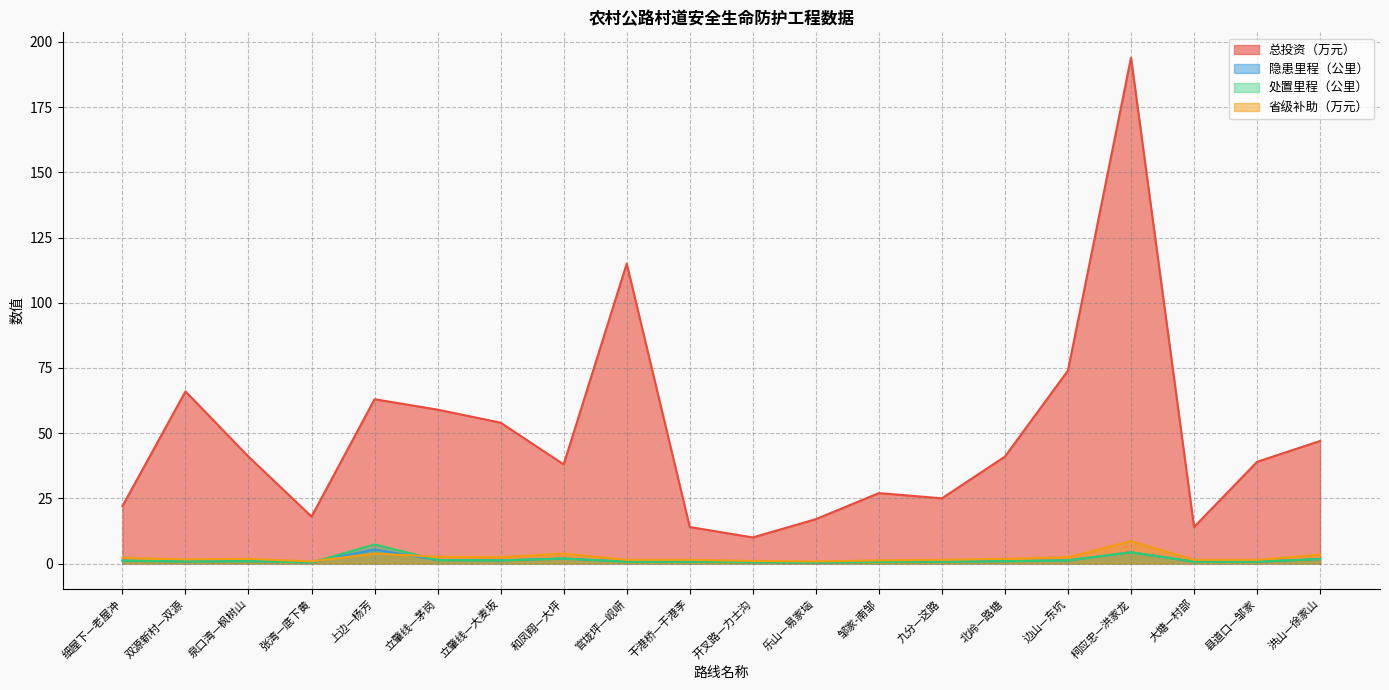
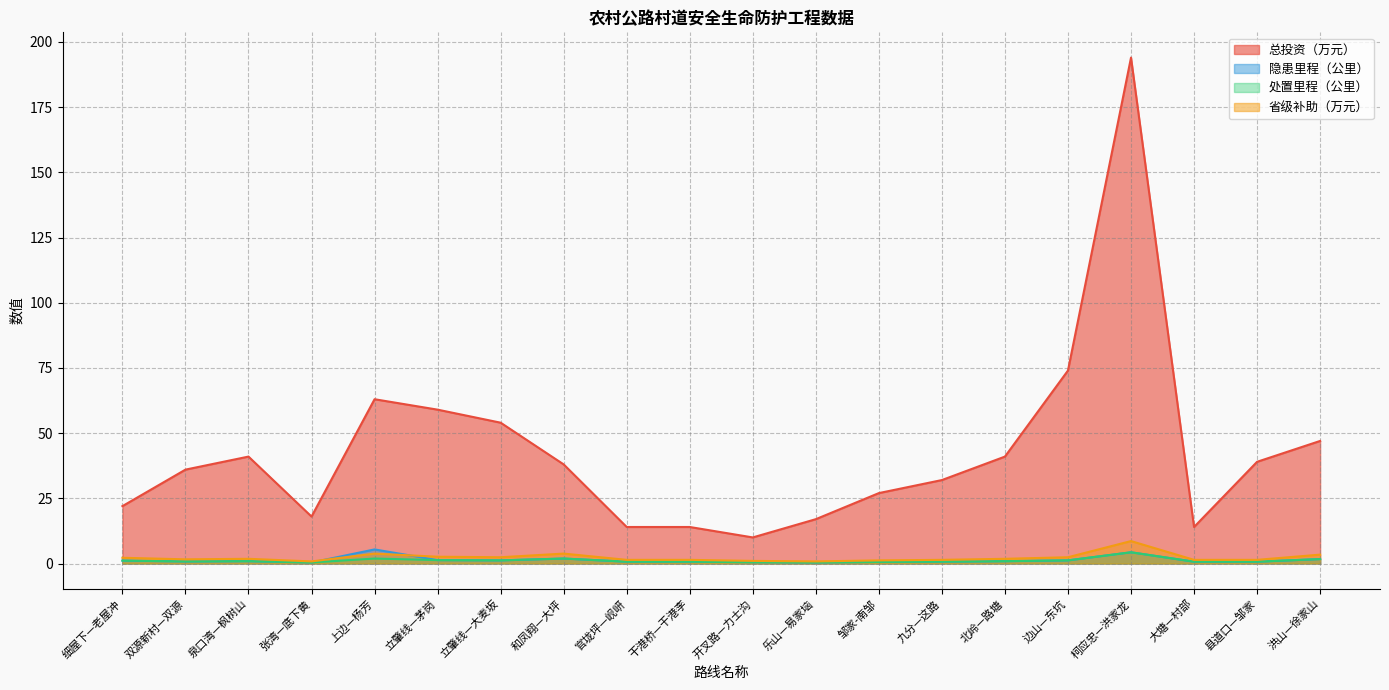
  {
    "总投资（万元）": {
      "细屋下—老屋冲": 22,
-     "双源新村—双源": 66,
+     "双源新村—双源": 36,
      "泉口湾—枫树山": 41,
      "张湾—底下黄": 18,
      "上边—杨芳": 63,
      "立肇线—茅岗": 59,
      "立肇线—大麦坂": 54,
      "和凤翔—大坪": 38,
-     "官垅坪—岘岍": 115,
+     "官垅坪—岘岍": 14,
      "干港桥—干港李": 14,
      "开叉路—力士沟": 10,
      "乐山—易家垴": 17,
      "邹家-南邹": 27,
-     "九分—这路": 25,
+     "九分—这路": 32,
      "北岭—路塘": 41,
      "边山—东坑": 74,
      "柯应忠—洪家龙": 194,
      "大塘—村部": 14,
      "县道口—邹家": 39,
      "洪山—徐家山": 47
    },
    "隐患里程（公里）": {
      "上边—杨芳": 5
    },
    "处置里程（公里）": {
-     "上边—杨芳": 7
+     "上边—杨芳": 2
    },
    "省级补助（万元）": {
      "细屋下—老屋冲": 2,
      "上边—杨芳": 4,
      "立肇线—茅岗": 3,
      "立肇线—大麦坂": 2,
      "和凤翔—大坪": 4,
      "边山—东坑": 2,
      "柯应忠—洪家龙": 9,
      "洪山—徐家山": 3
    }
  }
